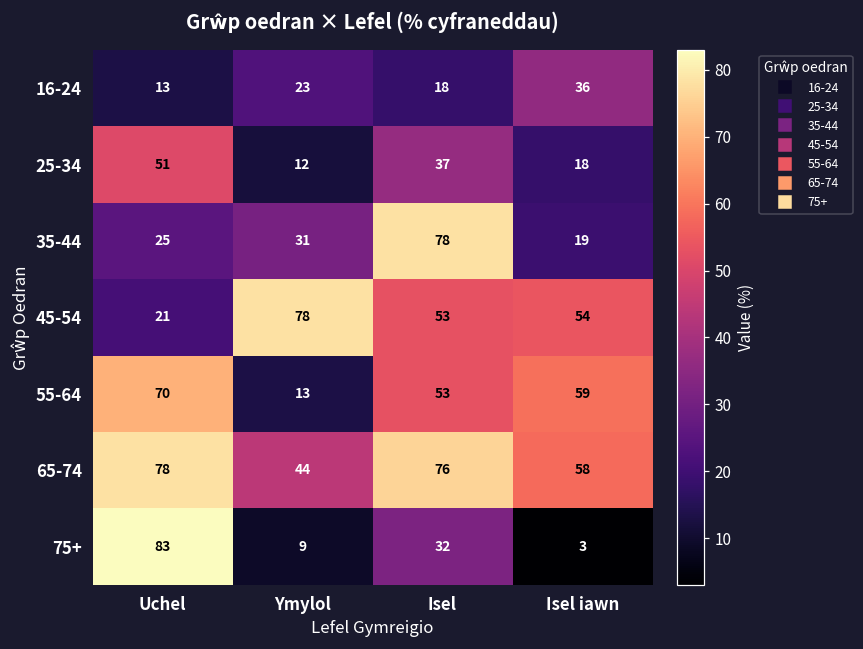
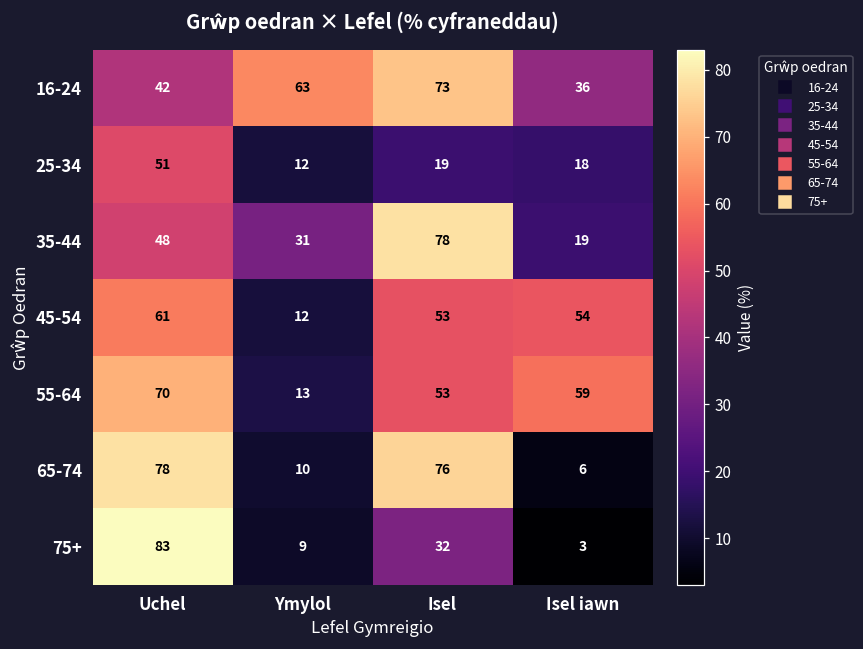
  {
    "16-24": {
-     "Uchel": 13,
-     "Ymylol": 23,
-     "Isel": 18,
+     "Uchel": 42,
+     "Ymylol": 63,
+     "Isel": 73,
      "Isel iawn": 36
    },
    "25-34": {
      "Uchel": 51,
      "Ymylol": 12,
-     "Isel": 37,
+     "Isel": 19,
      "Isel iawn": 18
    },
    "35-44": {
-     "Uchel": 25,
+     "Uchel": 48,
      "Ymylol": 31,
      "Isel": 78,
      "Isel iawn": 19
    },
    "45-54": {
-     "Uchel": 21,
-     "Ymylol": 78,
+     "Uchel": 61,
+     "Ymylol": 12,
      "Isel": 53,
      "Isel iawn": 54
    },
    "55-64": {
      "Uchel": 70,
      "Ymylol": 13,
      "Isel": 53,
      "Isel iawn": 59
    },
    "65-74": {
      "Uchel": 78,
-     "Ymylol": 44,
+     "Ymylol": 10,
      "Isel": 76,
-     "Isel iawn": 58
+     "Isel iawn": 6
    },
    "75+": {
      "Uchel": 83,
      "Ymylol": 9,
      "Isel": 32,
      "Isel iawn": 3
    }
  }
